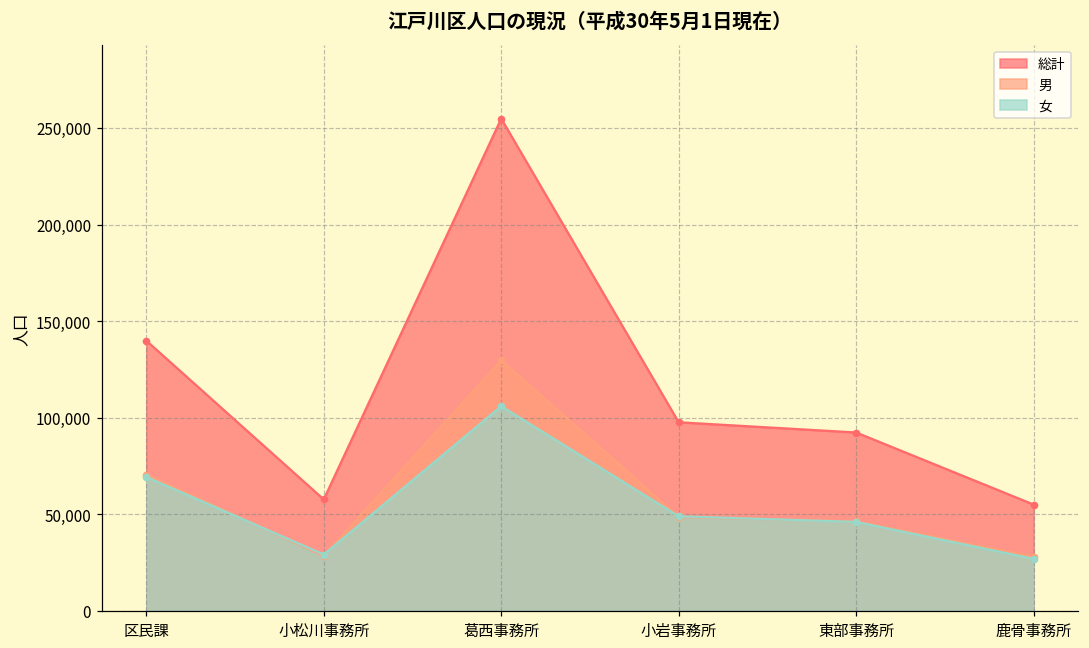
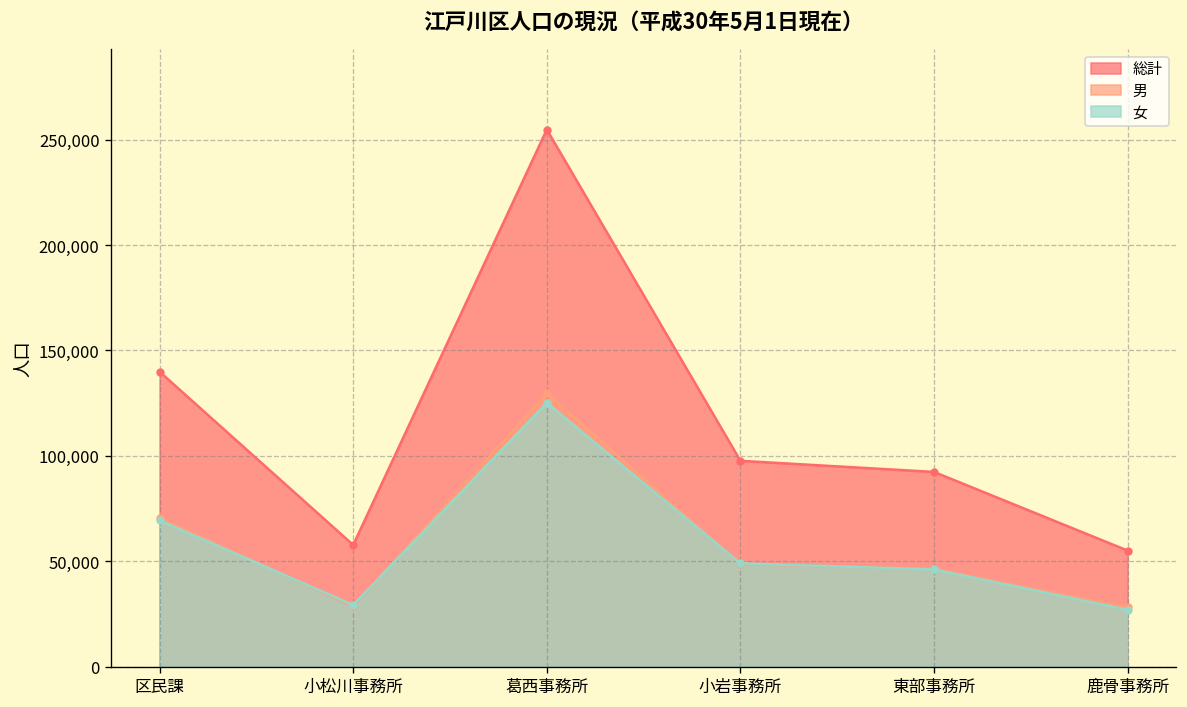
  {
    "女": {
-     "葛西事務所": "106,000"
+     "葛西事務所": "125,000"
    }
  }
